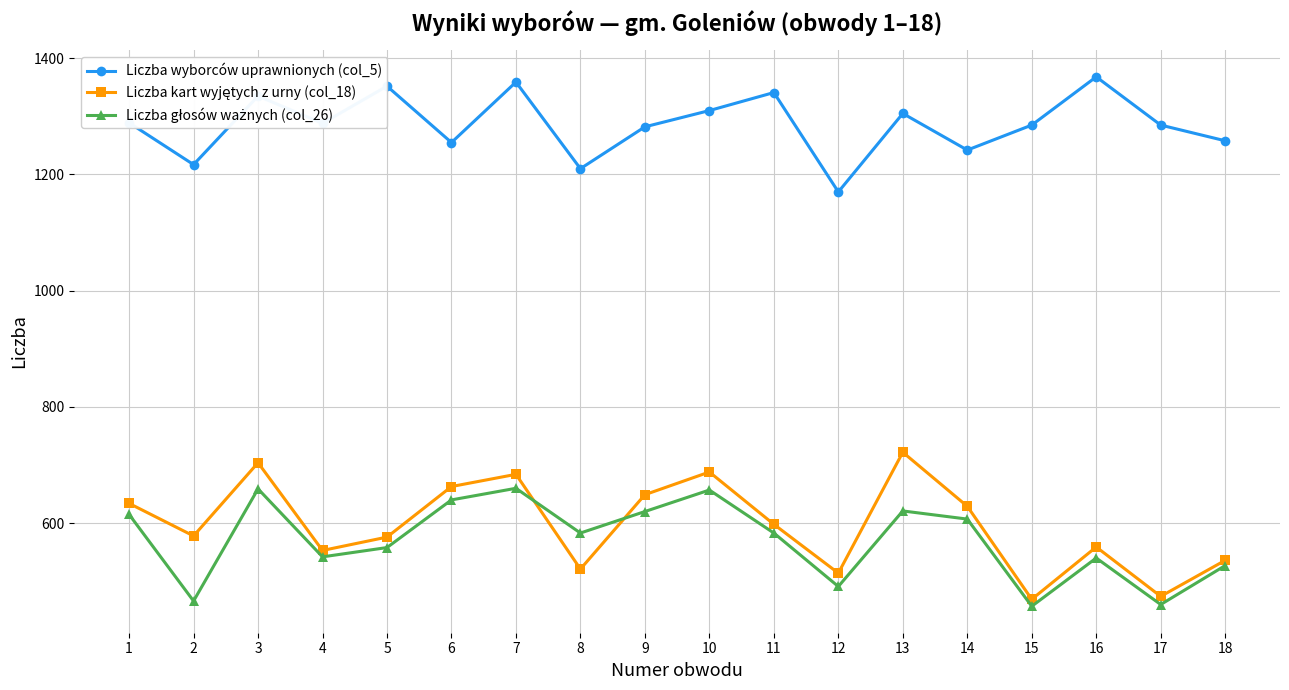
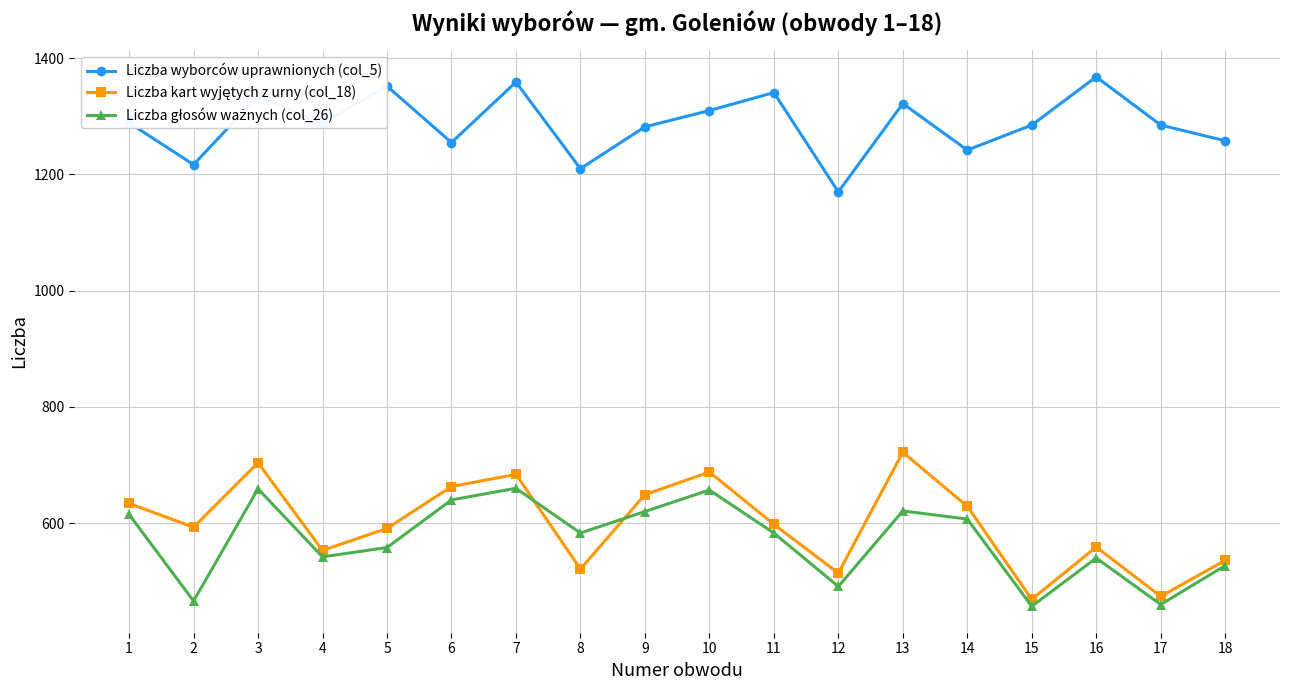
  {
    "Liczba wyborców uprawnionych (col_5)": {
      "2": 1220,
      "6": 1260,
      "7": 1360,
      "8": 1210,
      "9": 1280,
      "10": 1310,
      "11": 1340,
      "12": 1170,
-     "13": 1310,
+     "13": 1320,
      "14": 1240,
      "15": 1290,
      "16": 1370,
      "17": 1290,
      "18": 1260
    },
    "Liczba kart wyjętych z urny (col_18)": {
      "1": 630,
-     "2": 580,
+     "2": 590,
      "3": 700,
      "4": 550,
-     "5": 580,
+     "5": 590,
      "6": 660,
      "7": 680,
      "8": 520,
      "9": 650,
      "10": 690,
      "11": 600,
      "12": 510,
      "13": 720,
      "14": 630,
      "15": 470,
      "16": 560,
      "17": 470,
      "18": 540
    },
    "Liczba głosów ważnych (col_26)": {
      "1": 620,
      "2": 470,
      "3": 660,
      "4": 540,
      "5": 560,
      "6": 640,
      "7": 660,
      "8": 580,
      "9": 620,
      "10": 660,
      "11": 580,
      "12": 490,
      "13": 620,
      "14": 610,
      "15": 460,
      "16": 540,
      "17": 460,
      "18": 530
    }
  }
